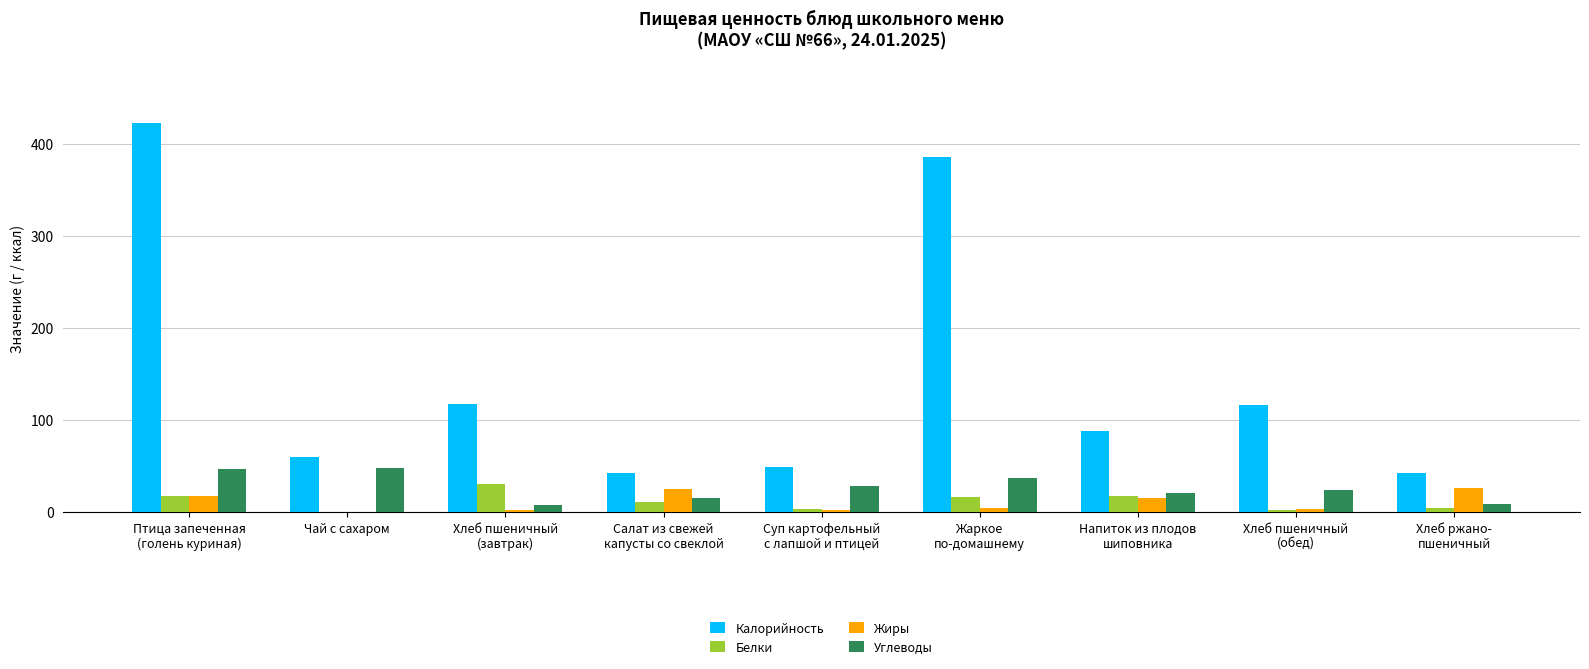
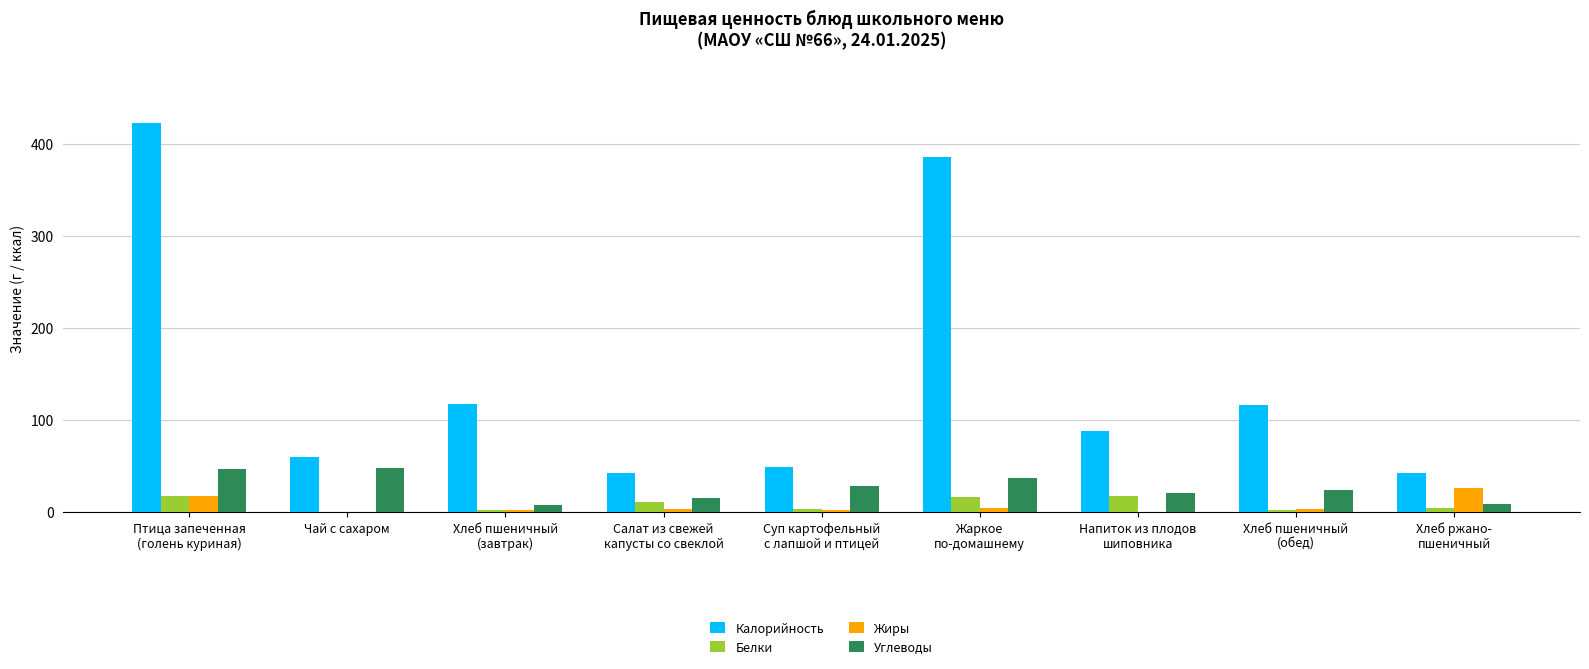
  {
    "Калорийность": {
      "Птица запеченная (голень куриная)": 420,
      "Чай с сахаром": 60,
      "Хлеб пшеничный (завтрак)": 120,
      "Салат из свежей капусты со свеклой": 40,
      "Суп картофельный с лапшой и птицей": 50,
      "Жаркое по-домашнему": 390,
      "Напиток из плодов шиповника": 90,
      "Хлеб пшеничный (обед)": 120,
      "Хлеб ржано- пшеничный": 40
    },
    "Белки": {
      "Птица запеченная (голень куриная)": 20,
-     "Хлеб пшеничный (завтрак)": 30,
+     "Хлеб пшеничный (завтрак)": 0,
      "Салат из свежей капусты со свеклой": 10,
      "Суп картофельный с лапшой и птицей": 0,
      "Жаркое по-домашнему": 20,
      "Напиток из плодов шиповника": 20,
      "Хлеб ржано- пшеничный": 0
    },
    "Жиры": {
      "Птица запеченная (голень куриная)": 20,
-     "Салат из свежей капусты со свеклой": 30,
+     "Салат из свежей капусты со свеклой": 0,
      "Жаркое по-домашнему": 0,
-     "Напиток из плодов шиповника": 20,
+     "Напиток из плодов шиповника": 0,
      "Хлеб пшеничный (обед)": 0,
      "Хлеб ржано- пшеничный": 30
    },
    "Углеводы": {
      "Птица запеченная (голень куриная)": 50,
      "Чай с сахаром": 50,
      "Хлеб пшеничный (завтрак)": 10,
      "Салат из свежей капусты со свеклой": 20,
      "Суп картофельный с лапшой и птицей": 30,
      "Жаркое по-домашнему": 40,
      "Напиток из плодов шиповника": 20,
      "Хлеб пшеничный (обед)": 20,
      "Хлеб ржано- пшеничный": 10
    }
  }
